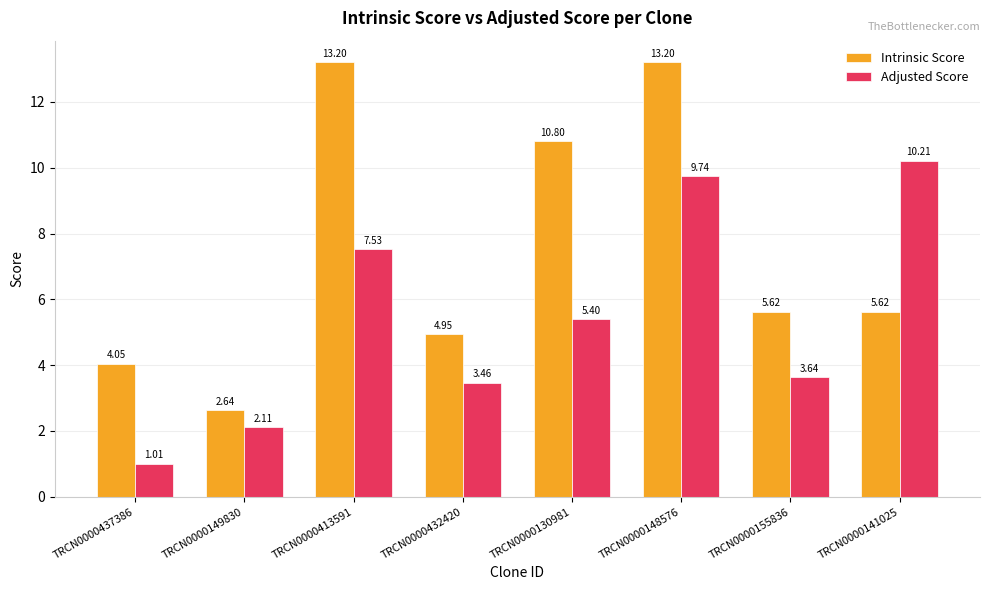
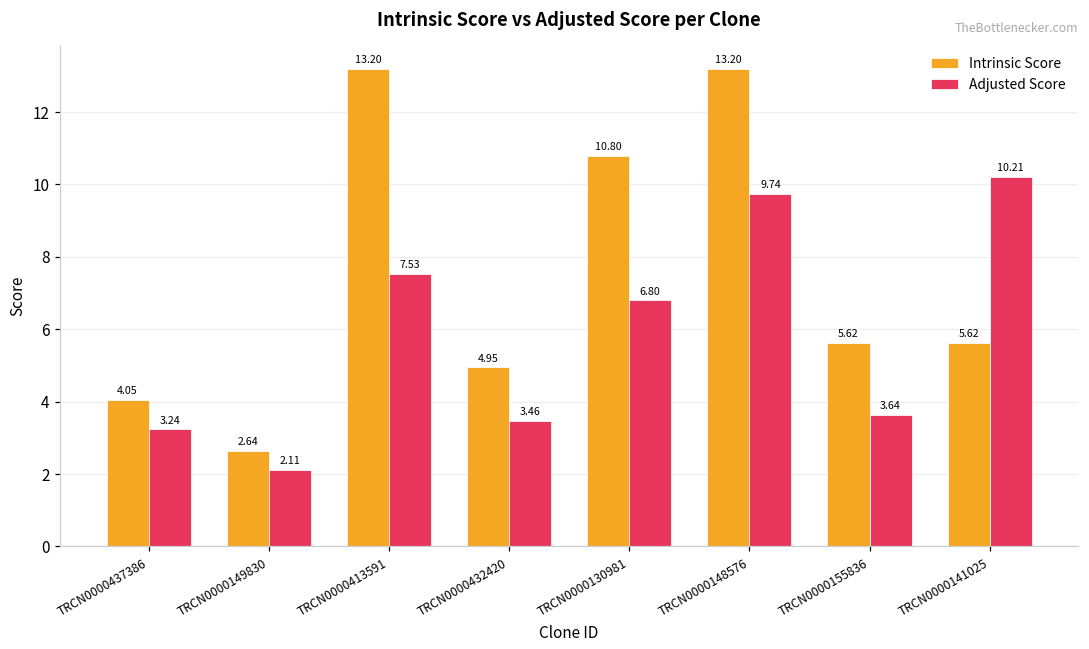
  {
    "Intrinsic Score": {
      "TRCN0000437386": 4.05,
      "TRCN0000149830": 2.64,
      "TRCN0000413591": 13.20,
      "TRCN0000432420": 4.95,
      "TRCN0000130981": 10.80,
      "TRCN0000148576": 13.20,
      "TRCN0000155836": 5.62,
      "TRCN0000141025": 5.62
    },
    "Adjusted Score": {
-     "TRCN0000437386": 1.01,
+     "TRCN0000437386": 3.24,
      "TRCN0000149830": 2.11,
      "TRCN0000413591": 7.53,
      "TRCN0000432420": 3.46,
-     "TRCN0000130981": 5.40,
+     "TRCN0000130981": 6.80,
      "TRCN0000148576": 9.74,
      "TRCN0000155836": 3.64,
      "TRCN0000141025": 10.21
    }
  }
